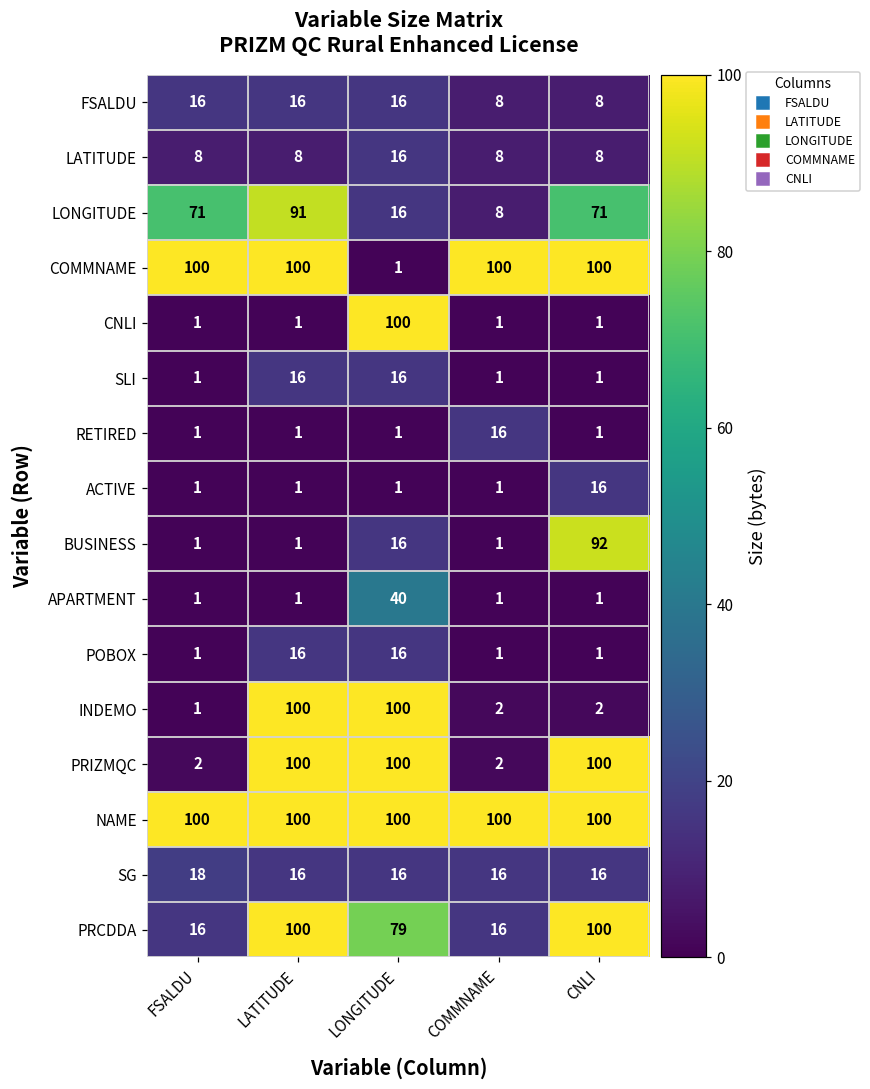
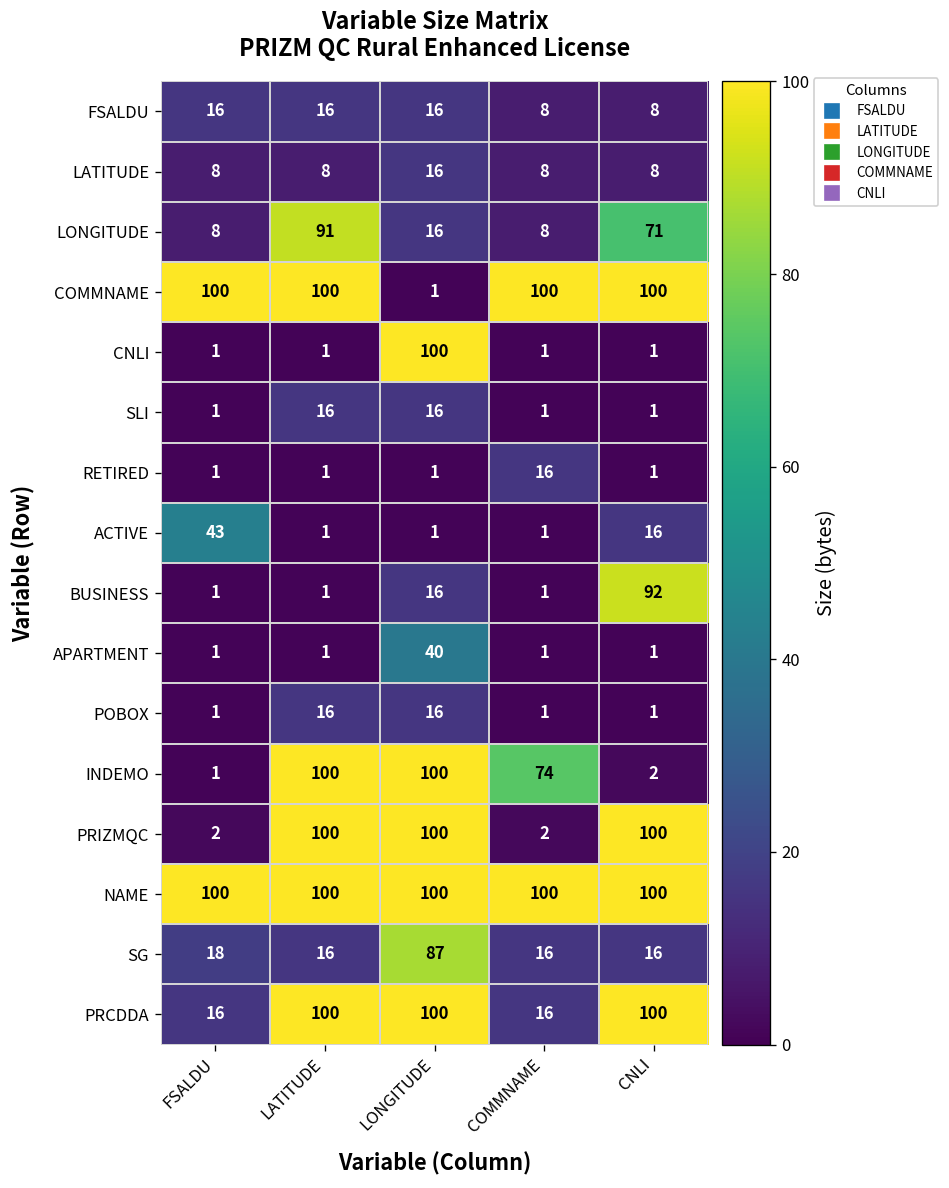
  {
    "FSALDU": {
      "FSALDU": 16,
      "LATITUDE": 16,
      "LONGITUDE": 16,
      "COMMNAME": 8,
      "CNLI": 8
    },
    "LATITUDE": {
      "FSALDU": 8,
      "LATITUDE": 8,
      "LONGITUDE": 16,
      "COMMNAME": 8,
      "CNLI": 8
    },
    "LONGITUDE": {
-     "FSALDU": 71,
+     "FSALDU": 8,
      "LATITUDE": 91,
      "LONGITUDE": 16,
      "COMMNAME": 8,
      "CNLI": 71
    },
    "COMMNAME": {
      "FSALDU": 100,
      "LATITUDE": 100,
      "LONGITUDE": 1,
      "COMMNAME": 100,
      "CNLI": 100
    },
    "CNLI": {
      "FSALDU": 1,
      "LATITUDE": 1,
      "LONGITUDE": 100,
      "COMMNAME": 1,
      "CNLI": 1
    },
    "SLI": {
      "FSALDU": 1,
      "LATITUDE": 16,
      "LONGITUDE": 16,
      "COMMNAME": 1,
      "CNLI": 1
    },
    "RETIRED": {
      "FSALDU": 1,
      "LATITUDE": 1,
      "LONGITUDE": 1,
      "COMMNAME": 16,
      "CNLI": 1
    },
    "ACTIVE": {
-     "FSALDU": 1,
+     "FSALDU": 43,
      "LATITUDE": 1,
      "LONGITUDE": 1,
      "COMMNAME": 1,
      "CNLI": 16
    },
    "BUSINESS": {
      "FSALDU": 1,
      "LATITUDE": 1,
      "LONGITUDE": 16,
      "COMMNAME": 1,
      "CNLI": 92
    },
    "APARTMENT": {
      "FSALDU": 1,
      "LATITUDE": 1,
      "LONGITUDE": 40,
      "COMMNAME": 1,
      "CNLI": 1
    },
    "POBOX": {
      "FSALDU": 1,
      "LATITUDE": 16,
      "LONGITUDE": 16,
      "COMMNAME": 1,
      "CNLI": 1
    },
    "INDEMO": {
      "FSALDU": 1,
      "LATITUDE": 100,
      "LONGITUDE": 100,
-     "COMMNAME": 2,
+     "COMMNAME": 74,
      "CNLI": 2
    },
    "PRIZMQC": {
      "FSALDU": 2,
      "LATITUDE": 100,
      "LONGITUDE": 100,
      "COMMNAME": 2,
      "CNLI": 100
    },
    "NAME": {
      "FSALDU": 100,
      "LATITUDE": 100,
      "LONGITUDE": 100,
      "COMMNAME": 100,
      "CNLI": 100
    },
    "SG": {
      "FSALDU": 18,
      "LATITUDE": 16,
-     "LONGITUDE": 16,
+     "LONGITUDE": 87,
      "COMMNAME": 16,
      "CNLI": 16
    },
    "PRCDDA": {
      "FSALDU": 16,
      "LATITUDE": 100,
-     "LONGITUDE": 79,
+     "LONGITUDE": 100,
      "COMMNAME": 16,
      "CNLI": 100
    }
  }
